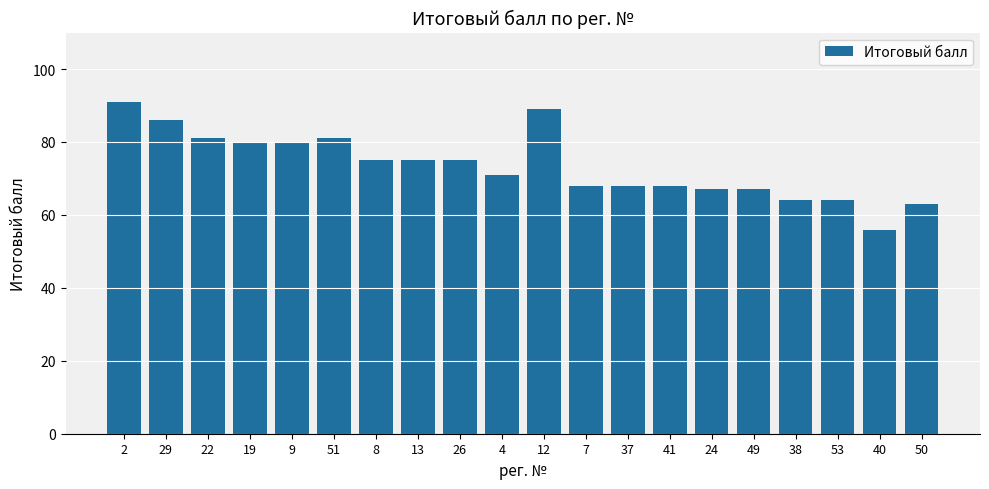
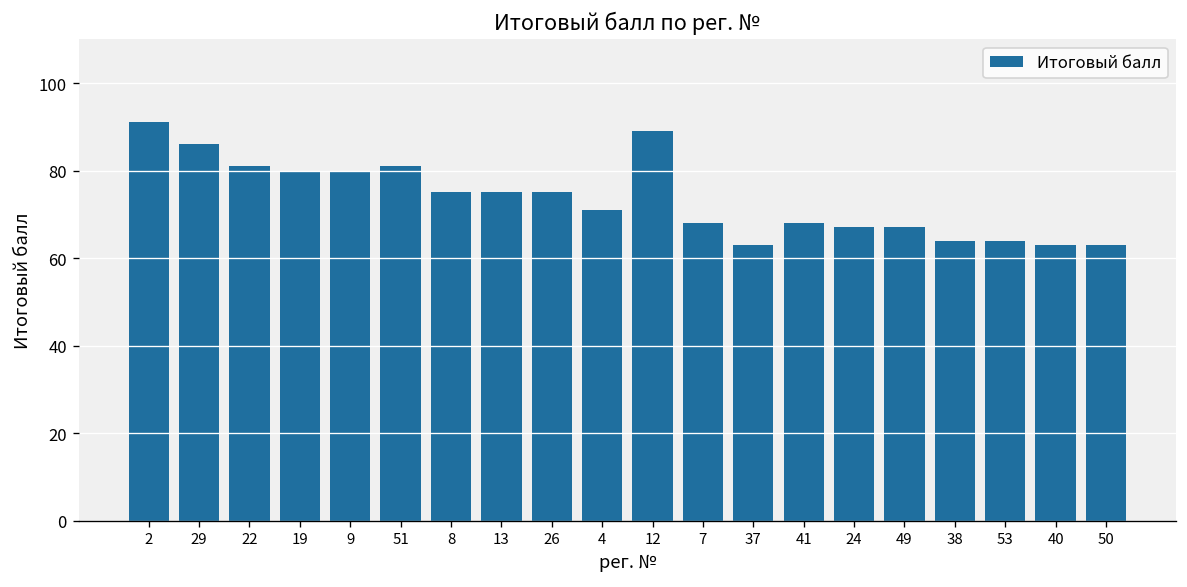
  {
    "2": 91,
    "29": 86,
    "22": 81,
    "19": 80,
    "9": 80,
    "51": 81,
    "8": 75,
    "13": 75,
    "26": 75,
    "4": 71,
    "12": 89,
    "7": 68,
-   "37": 68,
+   "37": 63,
    "41": 68,
    "24": 67,
    "49": 67,
    "38": 64,
    "53": 64,
-   "40": 56,
+   "40": 63,
    "50": 63
  }
